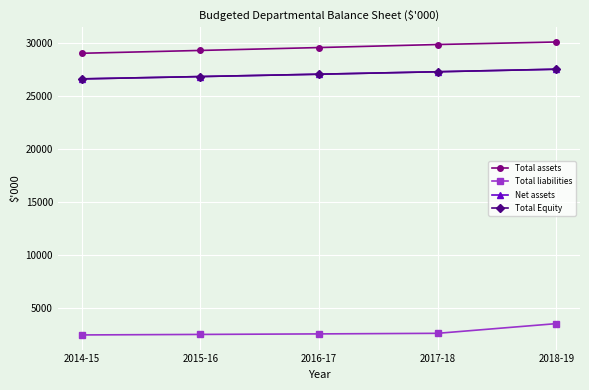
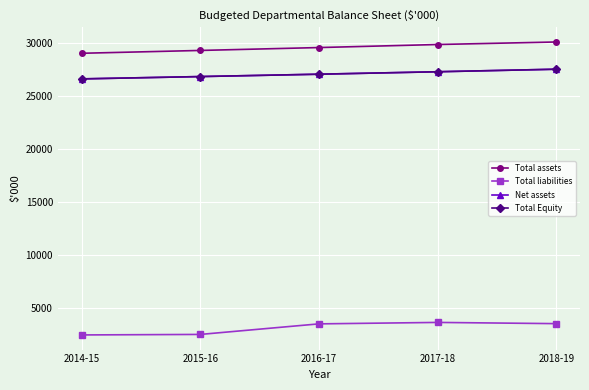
  {
    "Total liabilities": {
      "2014-15": 2400,
      "2015-16": 2500,
-     "2016-17": 2500,
-     "2017-18": 2600,
+     "2016-17": 3500,
+     "2017-18": 3600,
      "2018-19": 3500
    }
  }
